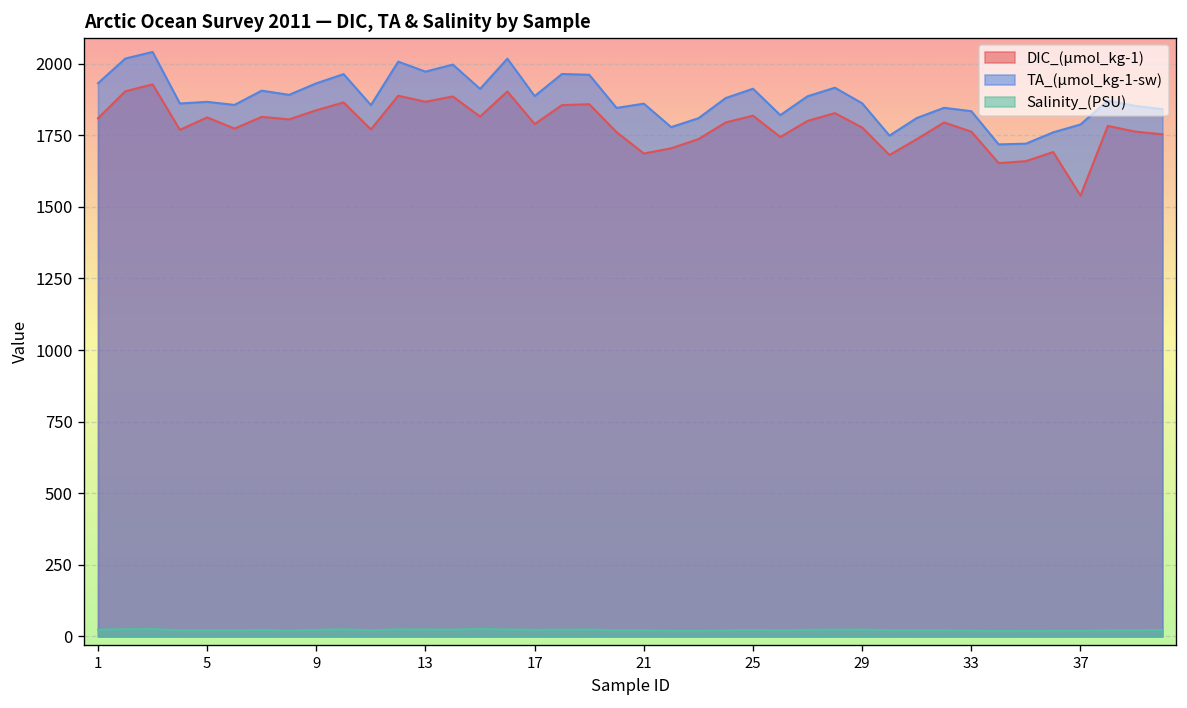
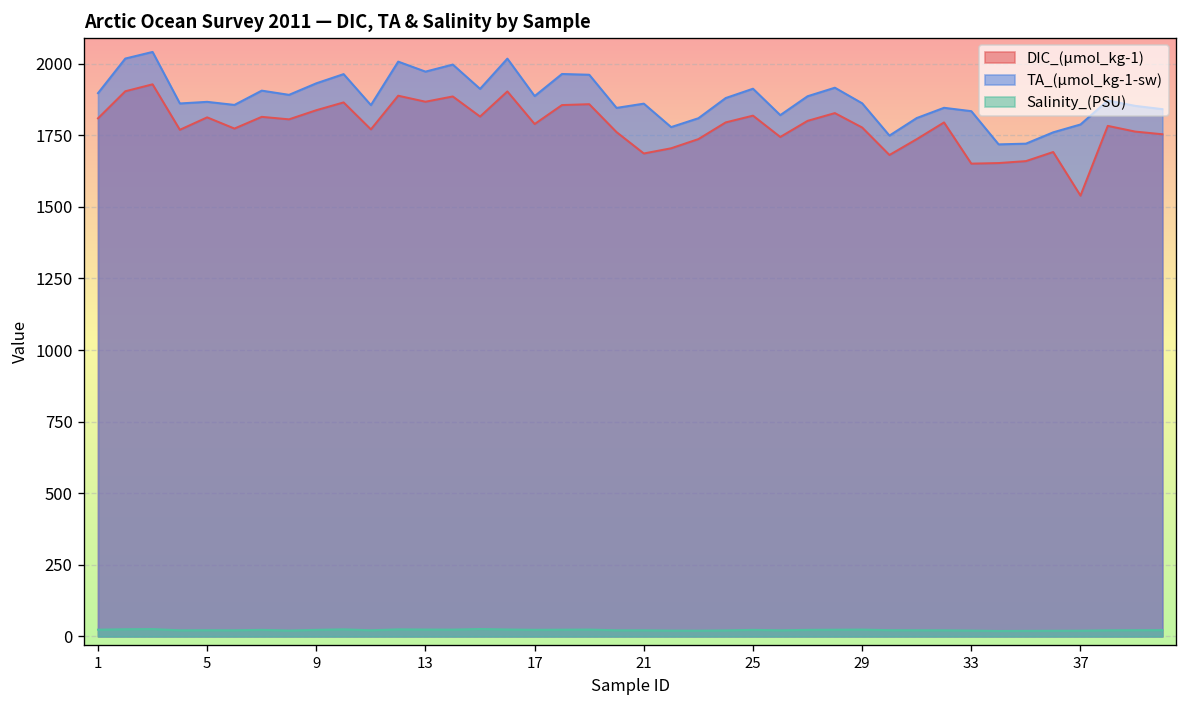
  {
    "DIC_(µmol_kg-1)": {
      "1": 1810,
      "5": 1810,
      "9": 1840,
      "13": 1870,
      "17": 1790,
      "21": 1690,
      "25": 1820,
      "29": 1780,
-     "33": 1760,
+     "33": 1650,
      "37": 1540
    },
    "TA_(µmol_kg-1-sw)": {
-     "1": 1930,
+     "1": 1900,
      "5": 1870,
      "9": 1930,
      "13": 1970,
      "17": 1890,
      "21": 1860,
      "25": 1910,
      "29": 1860,
      "33": 1830,
      "37": 1790
    },
    "Salinity_(PSU)": {
      "1": 20,
      "5": 20,
      "9": 20,
      "13": 20,
      "17": 20,
      "21": 20,
      "25": 20,
      "29": 20,
      "33": 20,
      "37": 20
    }
  }
